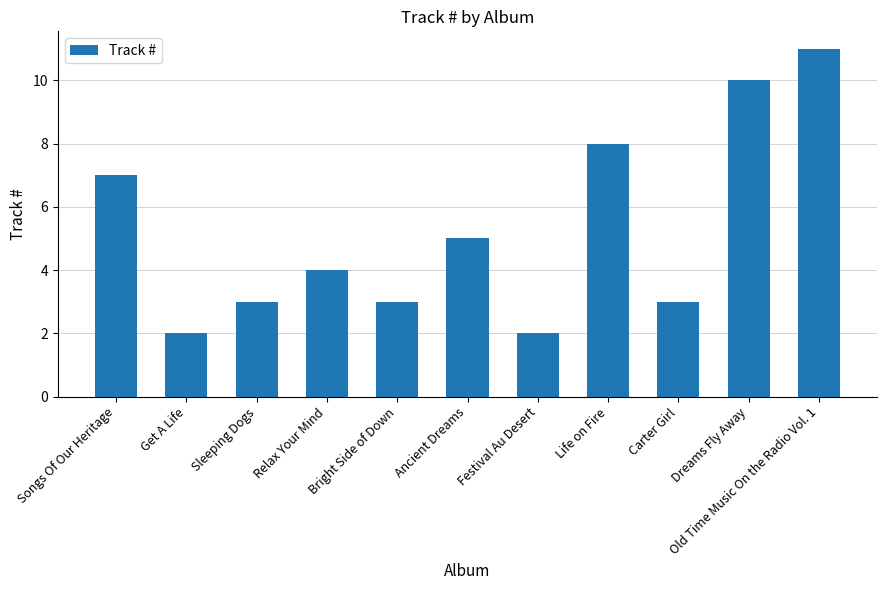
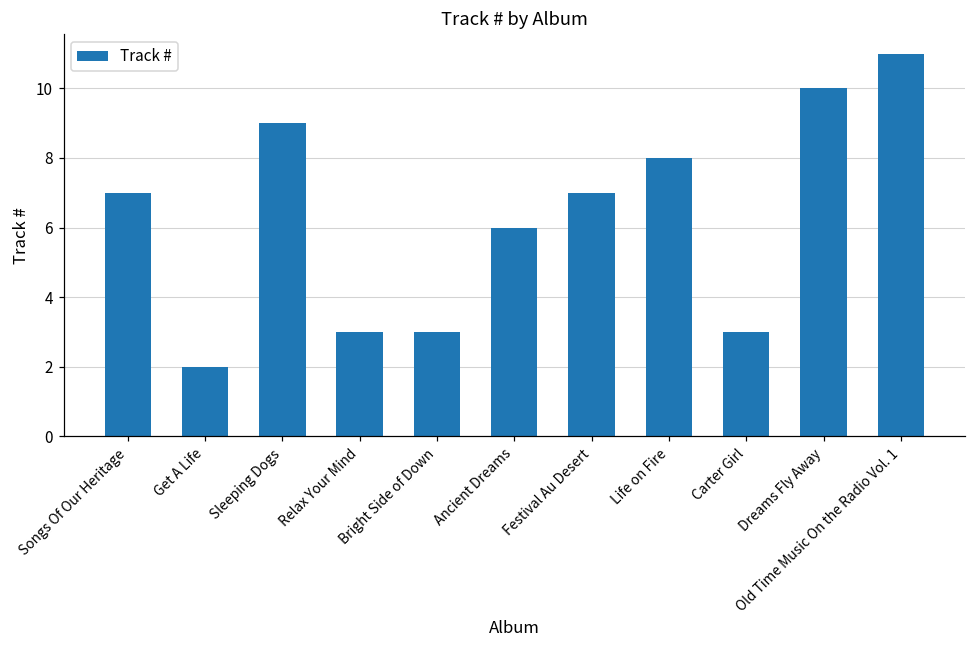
  {
    "Songs Of Our Heritage": 7,
    "Get A Life": 2,
-   "Sleeping Dogs": 3,
-   "Relax Your Mind": 4,
+   "Sleeping Dogs": 9,
+   "Relax Your Mind": 3,
    "Bright Side of Down": 3,
-   "Ancient Dreams": 5,
-   "Festival Au Desert": 2,
+   "Ancient Dreams": 6,
+   "Festival Au Desert": 7,
    "Life on Fire": 8,
    "Carter Girl": 3,
    "Dreams Fly Away": 10,
    "Old Time Music On the Radio Vol. 1": 11
  }
